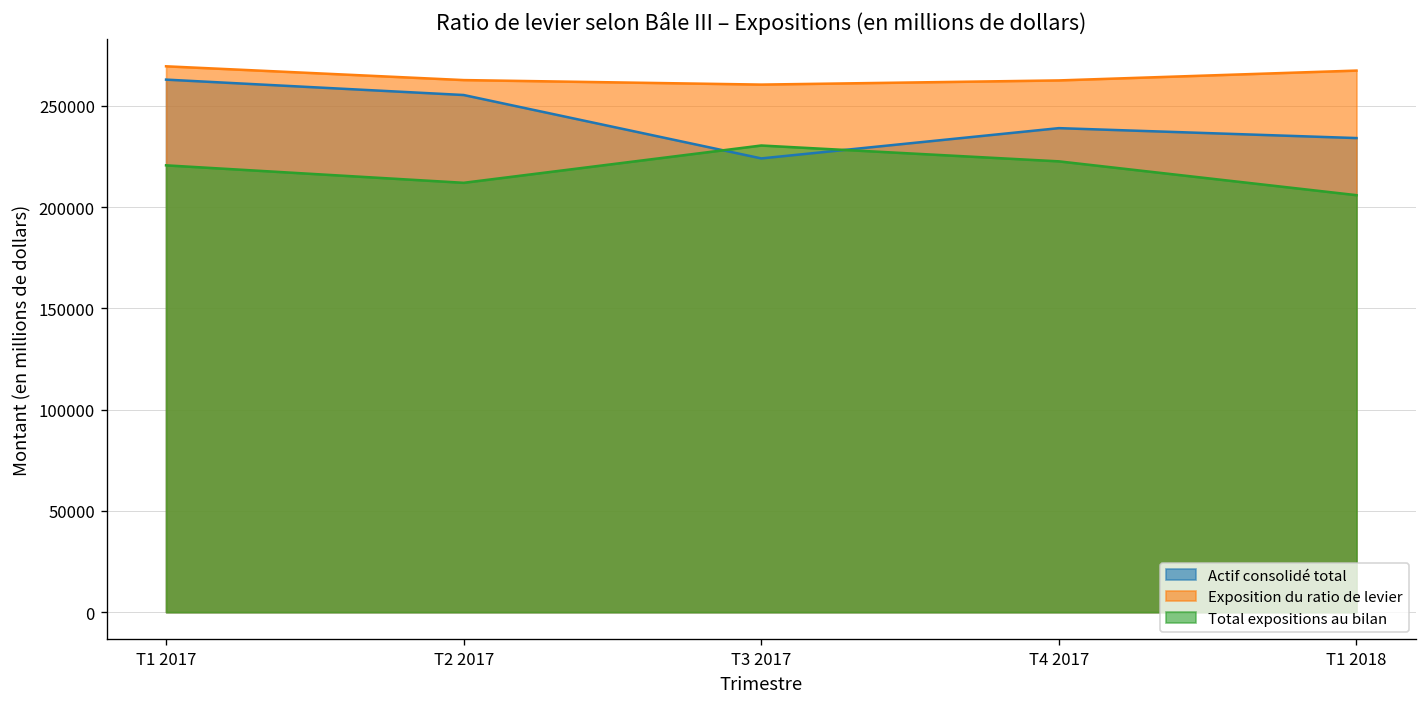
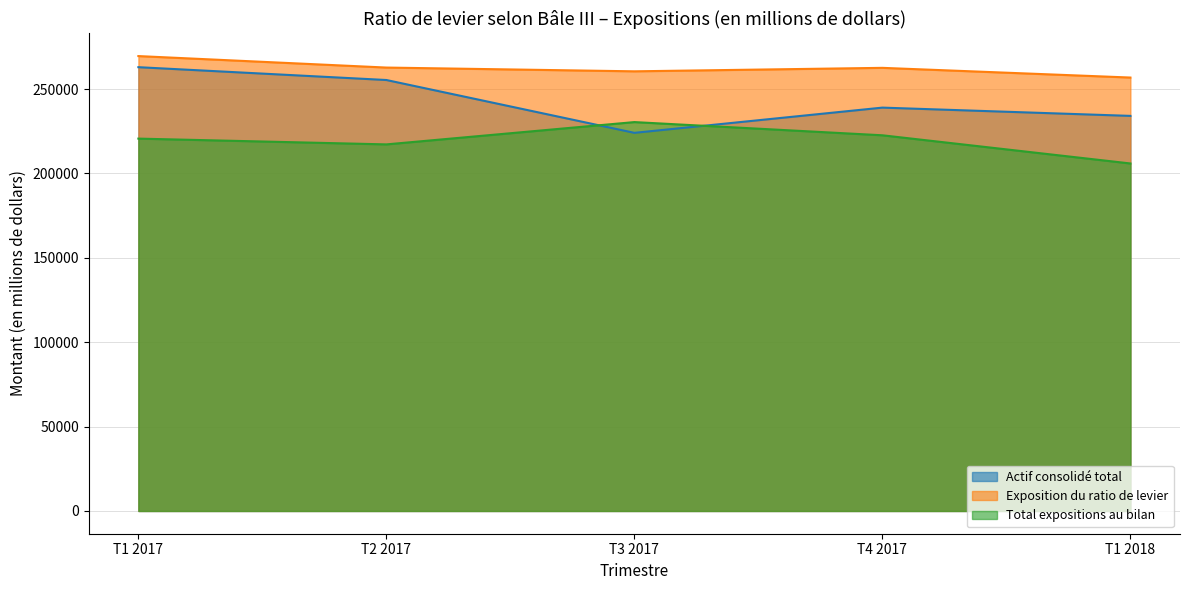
  {
    "Actif consolidé total": {
      "T1 2017": 263000,
      "T2 2017": 255000,
      "T3 2017": 224000,
      "T4 2017": 239000,
      "T1 2018": 234000
    },
    "Exposition du ratio de levier": {
      "T1 2017": 270000,
      "T2 2017": 263000,
      "T3 2017": 261000,
      "T4 2017": 263000,
-     "T1 2018": 267000
+     "T1 2018": 257000
    },
    "Total expositions au bilan": {
      "T1 2017": 221000,
-     "T2 2017": 212000,
+     "T2 2017": 217000,
      "T3 2017": 230000,
      "T4 2017": 223000,
      "T1 2018": 206000
    }
  }
